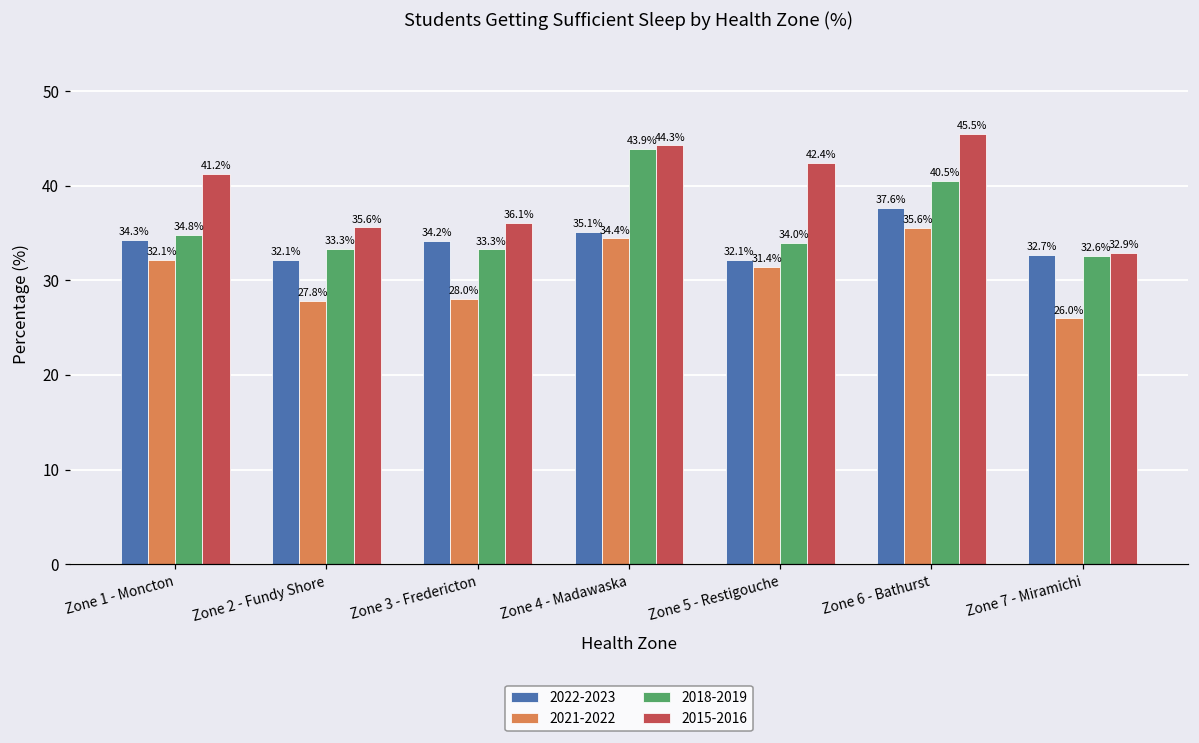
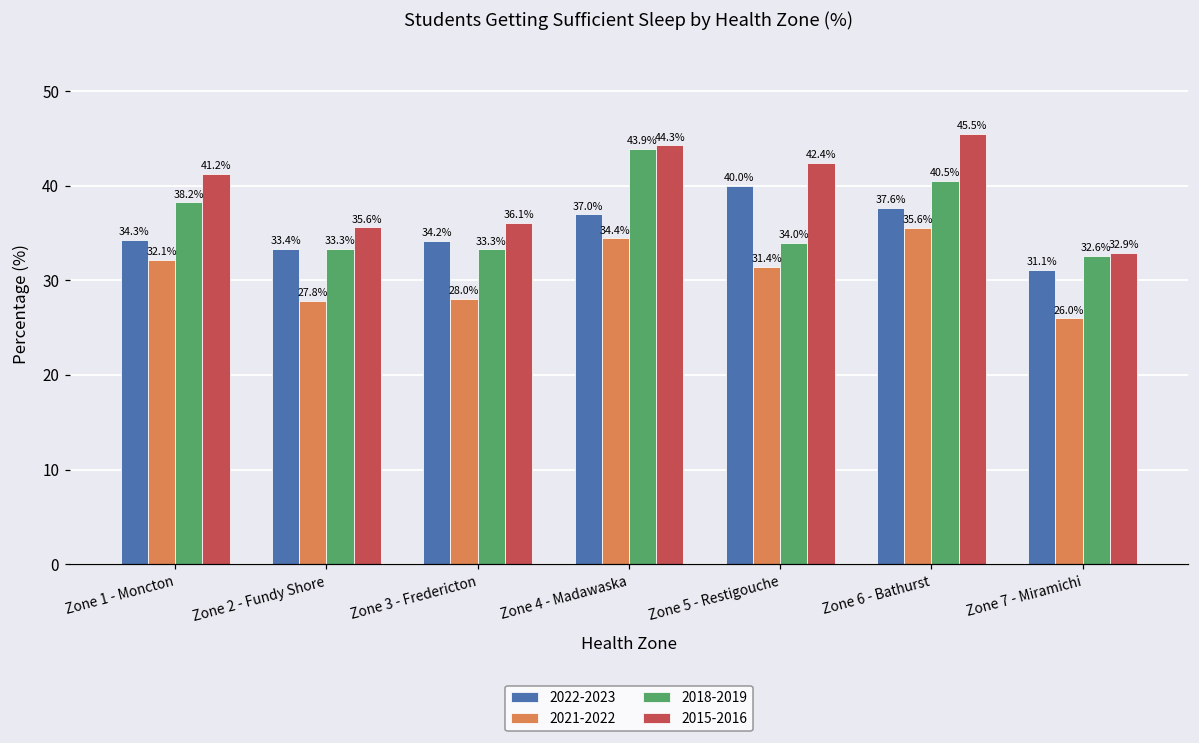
  {
    "2022-2023": {
      "Zone 1 - Moncton": "34.3%",
-     "Zone 2 - Fundy Shore": "32.1%",
+     "Zone 2 - Fundy Shore": "33.4%",
      "Zone 3 - Fredericton": "34.2%",
-     "Zone 4 - Madawaska": "35.1%",
-     "Zone 5 - Restigouche": "32.1%",
+     "Zone 4 - Madawaska": "37.0%",
+     "Zone 5 - Restigouche": "40.0%",
      "Zone 6 - Bathurst": "37.6%",
-     "Zone 7 - Miramichi": "32.7%"
+     "Zone 7 - Miramichi": "31.1%"
    },
    "2018-2019": {
-     "Zone 1 - Moncton": "34.8%",
+     "Zone 1 - Moncton": "38.2%",
      "Zone 2 - Fundy Shore": "33.3%",
      "Zone 3 - Fredericton": "33.3%",
      "Zone 4 - Madawaska": "43.9%",
      "Zone 5 - Restigouche": "34.0%",
      "Zone 6 - Bathurst": "40.5%",
      "Zone 7 - Miramichi": "32.6%"
    }
  }
